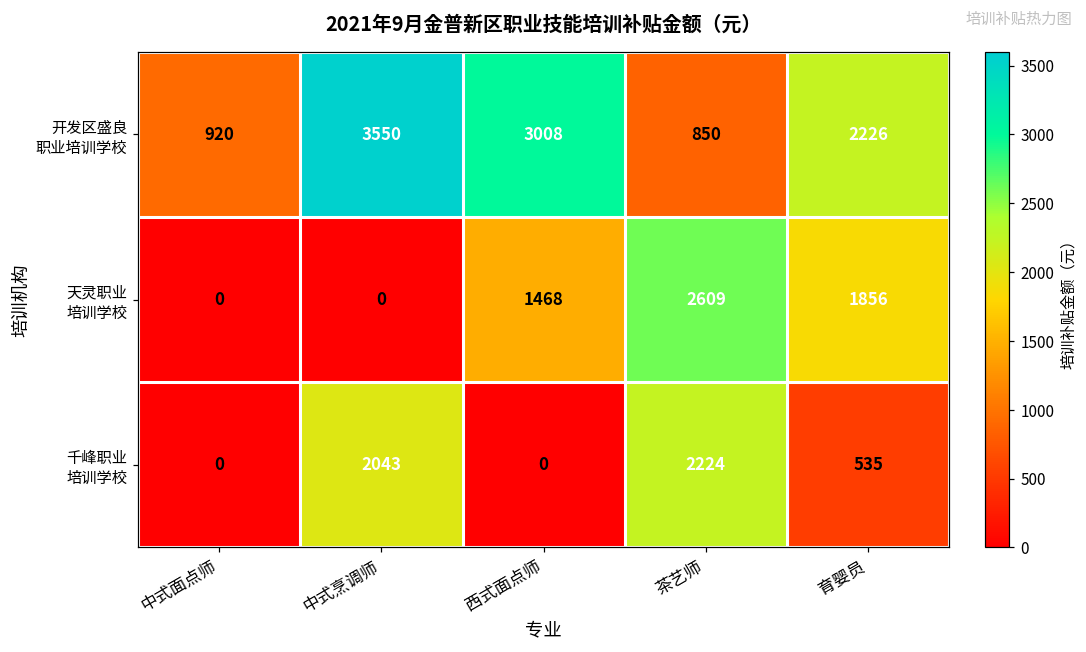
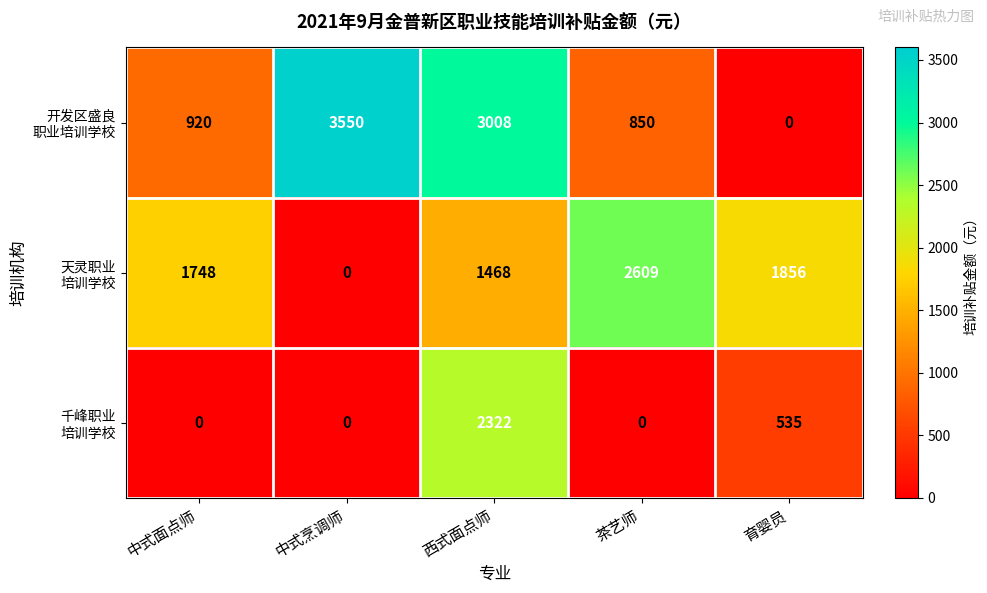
  {
    "开发区盛良 职业培训学校": {
      "中式面点师": 920,
      "中式烹调师": 3550,
      "西式面点师": 3008,
      "茶艺师": 850,
-     "育婴员": 2226
+     "育婴员": 0
    },
    "天灵职业 培训学校": {
-     "中式面点师": 0,
+     "中式面点师": 1748,
      "中式烹调师": 0,
      "西式面点师": 1468,
      "茶艺师": 2609,
      "育婴员": 1856
    },
    "千峰职业 培训学校": {
      "中式面点师": 0,
-     "中式烹调师": 2043,
-     "西式面点师": 0,
-     "茶艺师": 2224,
+     "中式烹调师": 0,
+     "西式面点师": 2322,
+     "茶艺师": 0,
      "育婴员": 535
    }
  }
